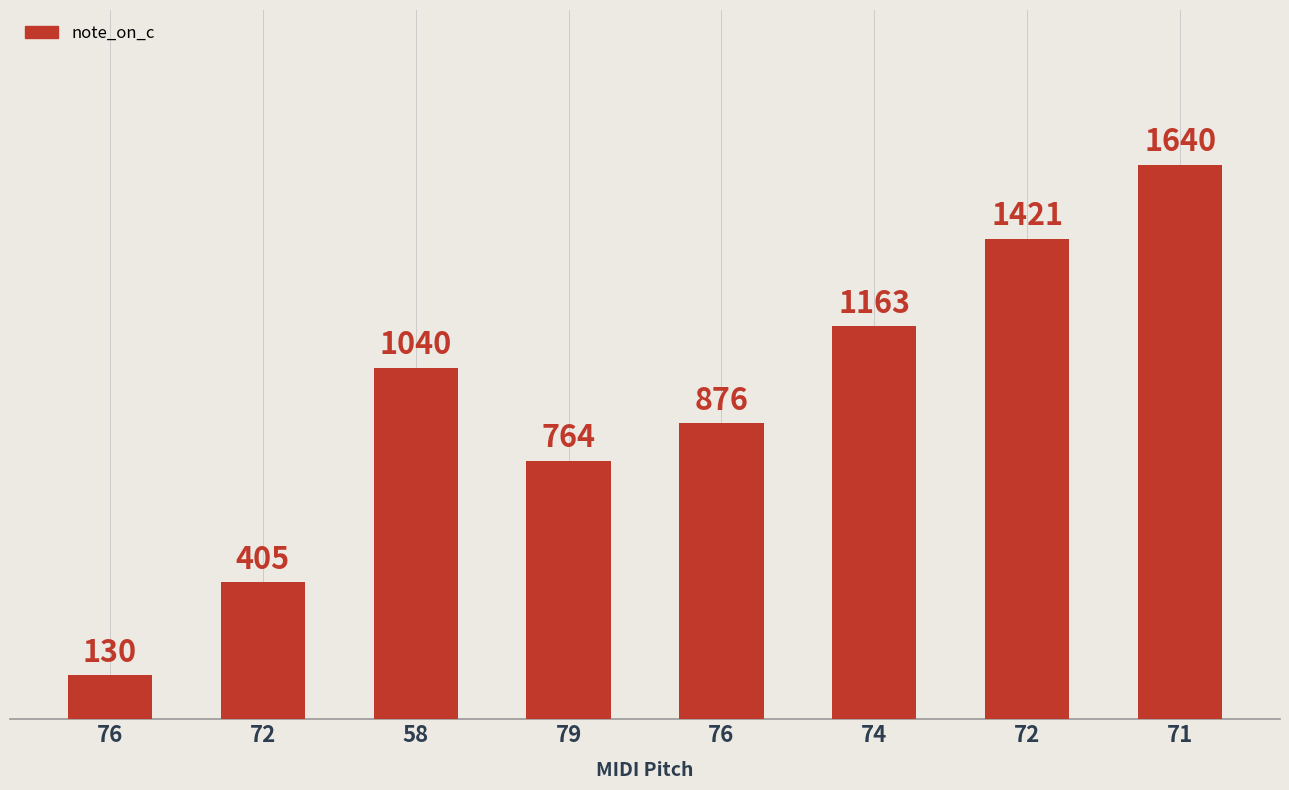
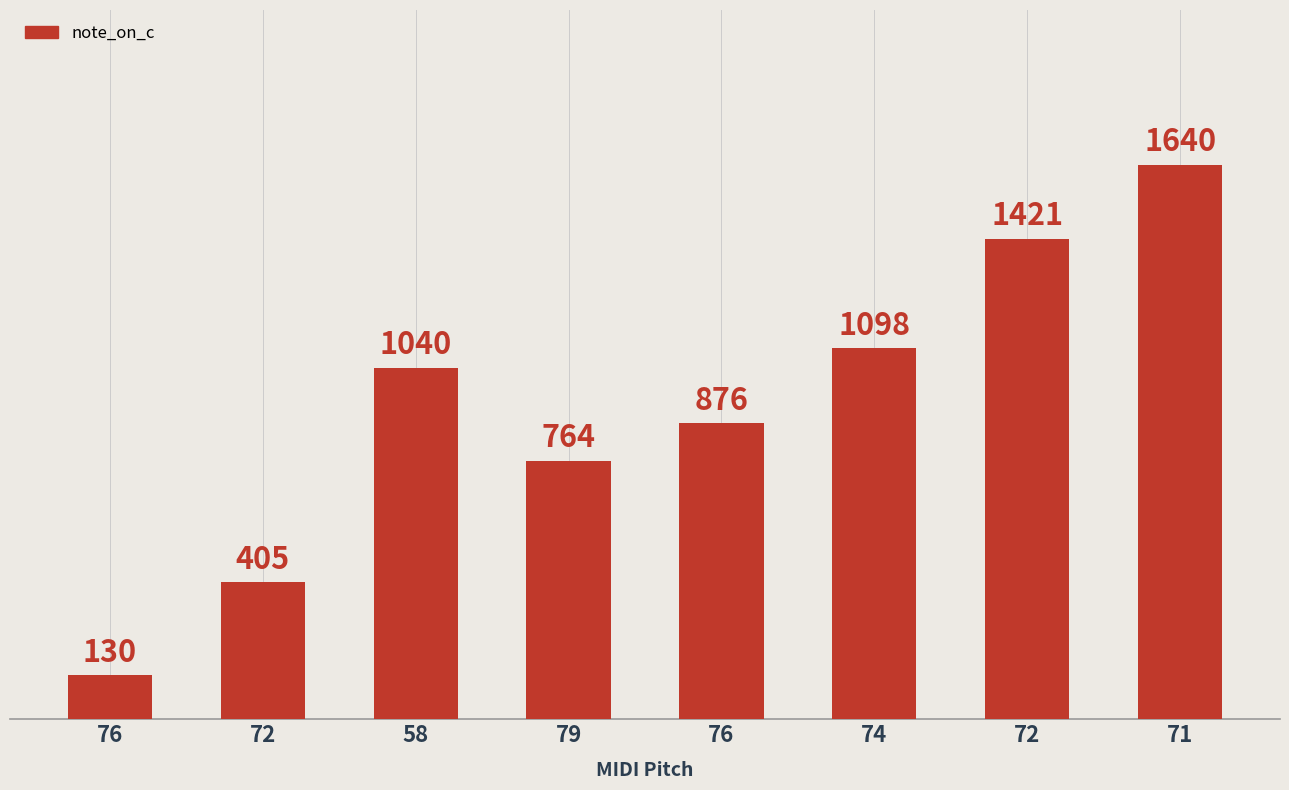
  {
    "58": 1040,
    "79": 764,
-   "74": 1163,
+   "74": 1098,
    "71": 1640
  }
